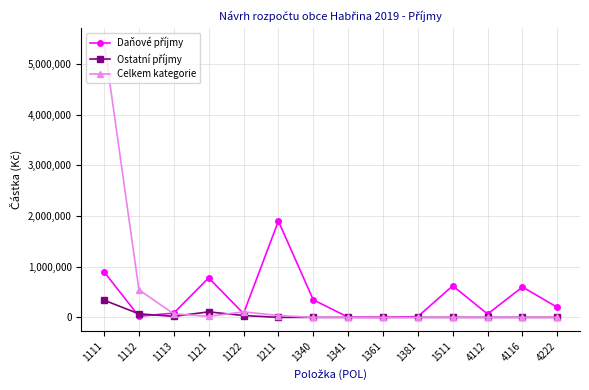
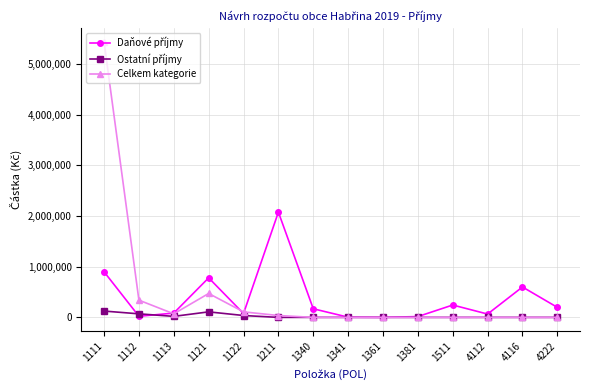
  {
    "Daňové příjmy": {
      "1111": "900,000",
      "1121": "800,000",
-     "1211": "1,900,000",
-     "1340": "300,000",
-     "1511": "600,000",
+     "1211": "2,100,000",
+     "1340": "200,000",
+     "1511": "200,000",
      "4112": "100,000",
      "4116": "600,000",
      "4222": "200,000"
    },
    "Ostatní příjmy": {
-     "1111": "300,000",
+     "1111": "100,000",
      "1113": "0",
      "1121": "100,000"
    },
    "Celkem kategorie": {
-     "1112": "500,000",
-     "1121": "0"
+     "1112": "300,000",
+     "1121": "500,000"
    }
  }
